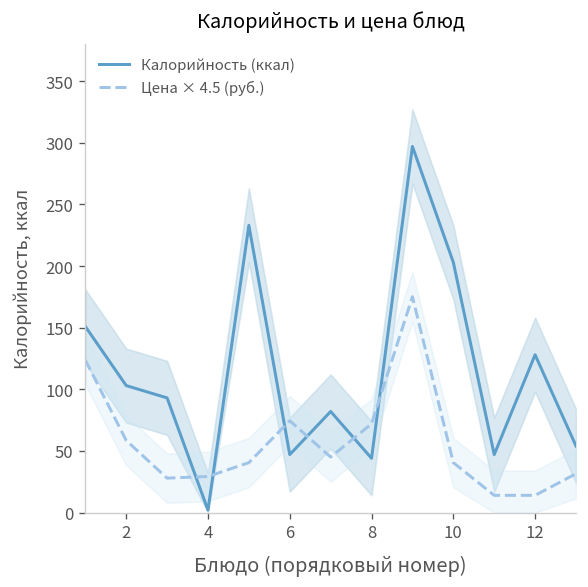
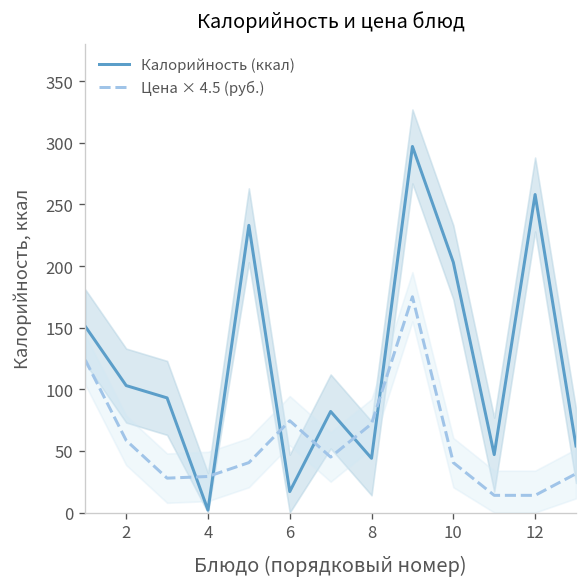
  {
    "Калорийность (ккал)": {
      "2": 103,
      "4": 2,
-     "6": 47,
+     "6": 17,
      "8": 44,
      "10": 203,
-     "12": 128
+     "12": 258
    }
  }
